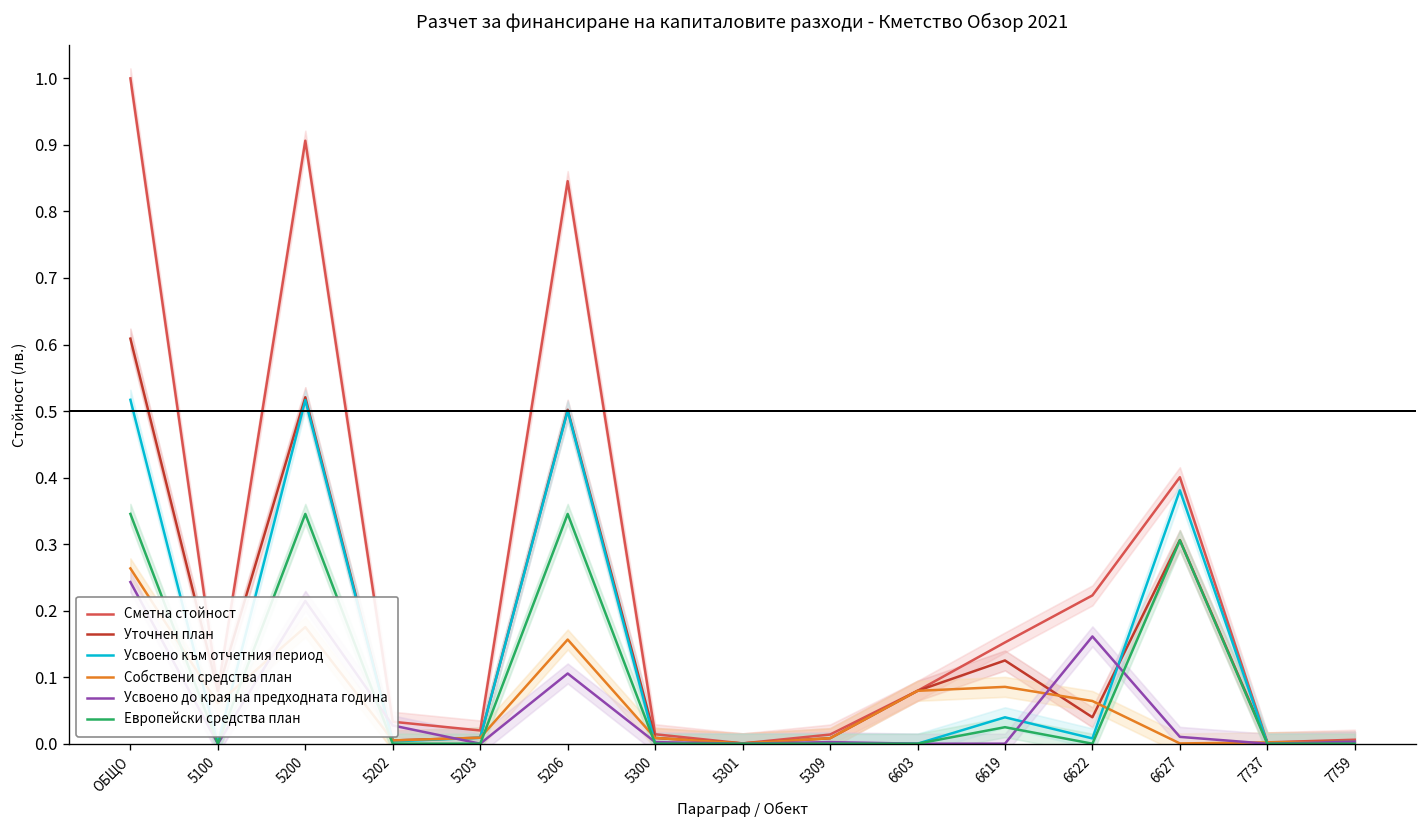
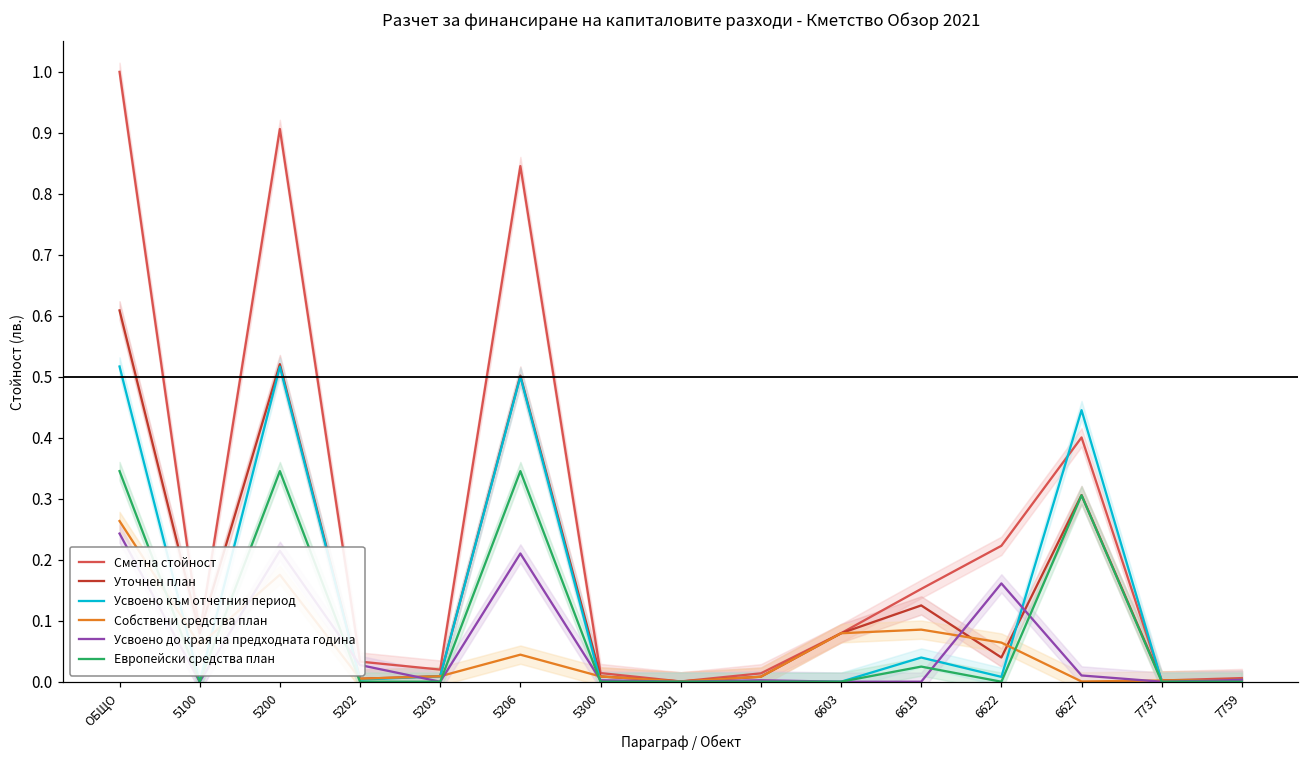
  {
    "Усвоено към отчетния период": {
      "ОБЩО": 0.52,
      "6622": 0.01,
-     "6627": 0.38
+     "6627": 0.45
    },
    "Собствени средства план": {
      "ОБЩО": 0.26,
-     "5206": 0.16,
+     "5206": 0.04,
      "6619": 0.09,
      "6622": 0.06,
      "6627": 0.00
    },
    "Усвоено до края на предходната година": {
      "ОБЩО": 0.24,
      "5200": 0.21,
-     "5206": 0.11,
+     "5206": 0.21,
      "6619": 0.00,
      "6622": 0.16,
      "6627": 0.01
    },
    "Европейски средства план": {
      "ОБЩО": 0.35,
      "5200": 0.35,
      "5206": 0.35,
      "6619": 0.02,
      "6622": 0.00
    }
  }
